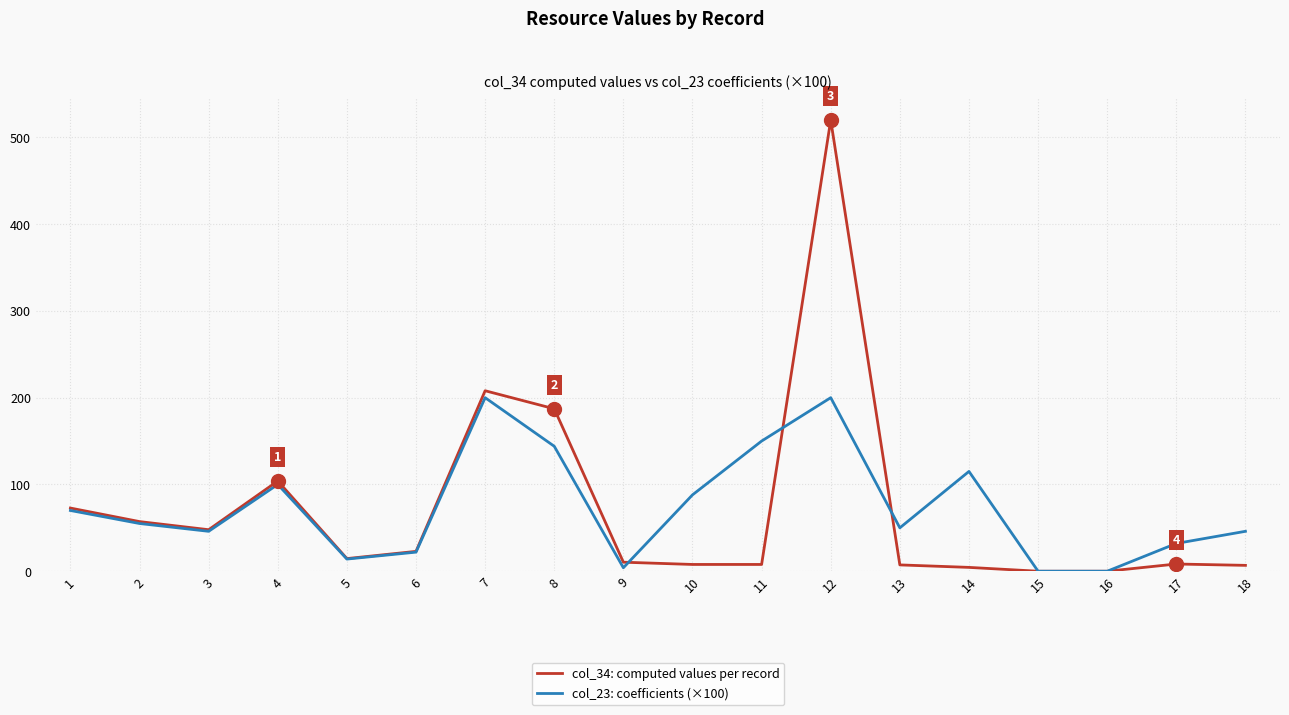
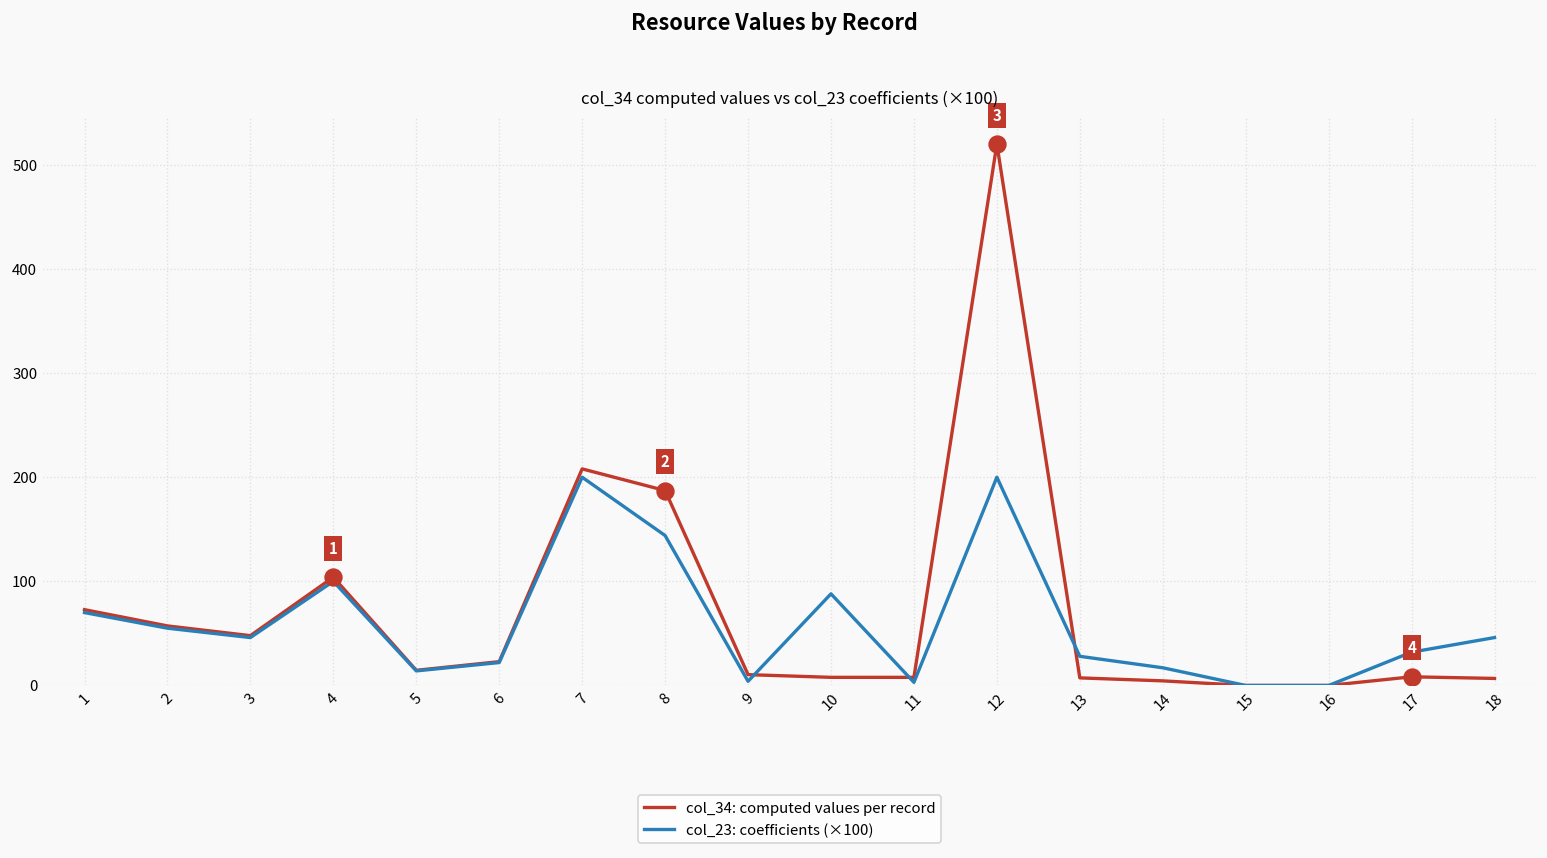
  {
    "col_23: coefficients (×100)": {
      "4": 100,
      "7": 200,
      "8": 140,
      "9": 0,
      "10": 90,
-     "11": 150,
+     "11": 0,
      "12": 200,
-     "13": 50,
-     "14": 110,
+     "13": 30,
+     "14": 20,
      "18": 50
    }
  }
